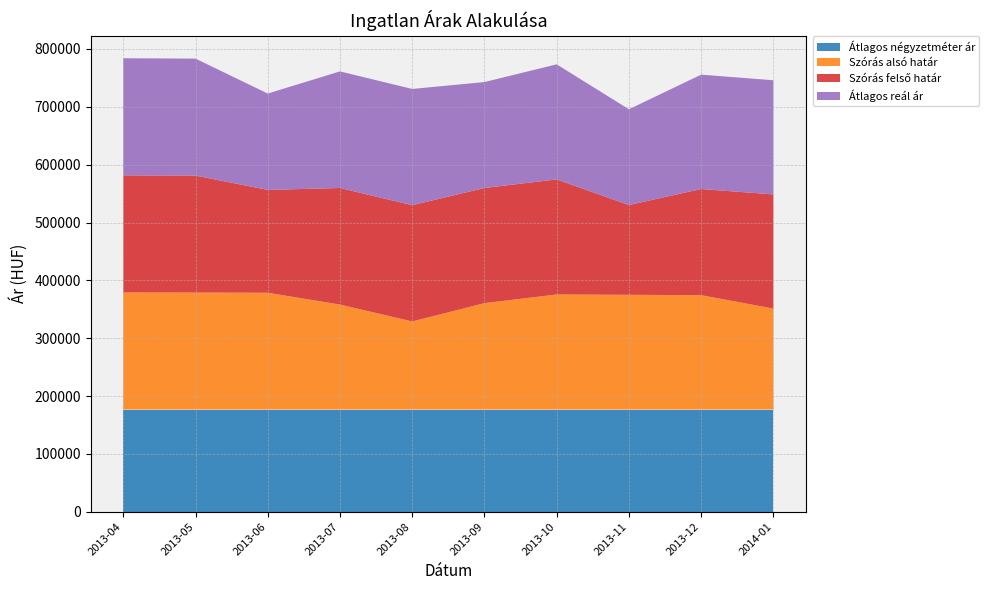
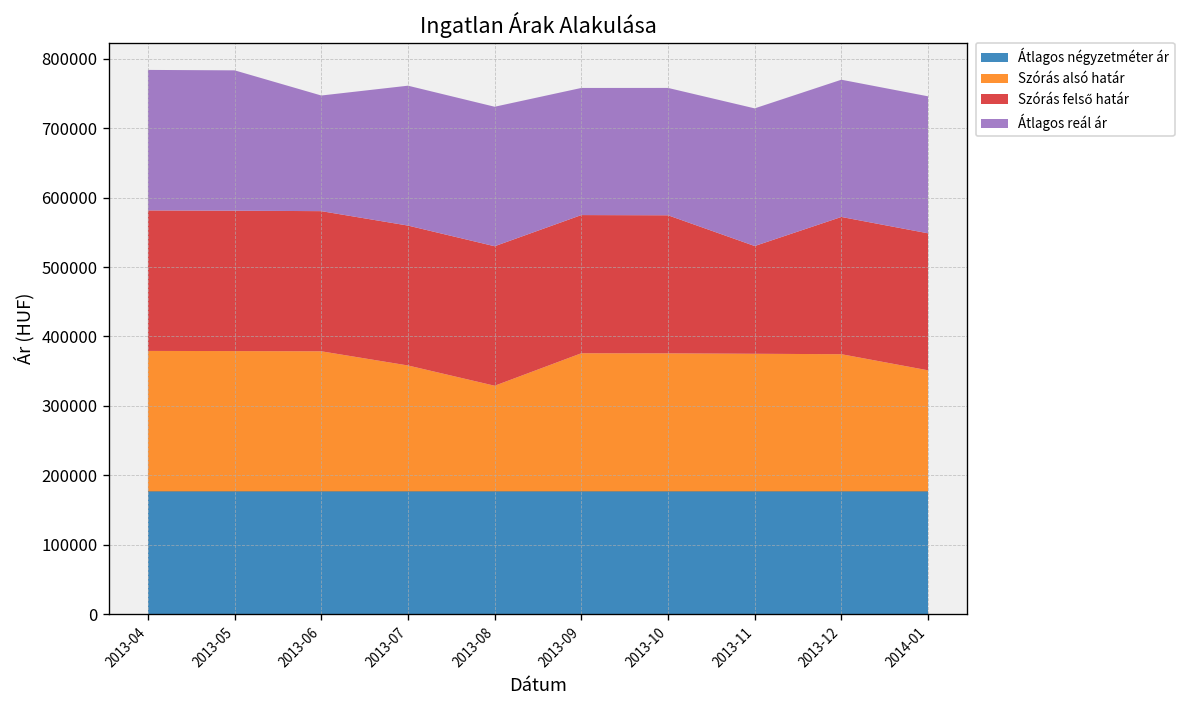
  {
    "Átlagos négyzetméter ár": {
      "2013-04": 180000,
      "2013-05": 180000,
      "2013-06": 180000,
      "2013-07": 180000,
      "2013-08": 180000,
      "2013-09": 180000,
      "2013-10": 180000,
      "2013-11": 180000,
      "2013-12": 180000,
      "2014-01": 180000
    },
    "Szórás alsó határ": {
      "2013-04": 200000,
      "2013-05": 200000,
      "2013-06": 200000,
      "2013-07": 180000,
      "2013-08": 150000,
-     "2013-09": 180000,
+     "2013-09": 200000,
      "2013-10": 200000,
      "2013-11": 200000,
      "2013-12": 200000,
      "2014-01": 170000
    },
    "Szórás felső határ": {
      "2013-04": 200000,
      "2013-05": 200000,
-     "2013-06": 180000,
+     "2013-06": 200000,
      "2013-07": 200000,
      "2013-08": 200000,
      "2013-09": 200000,
      "2013-10": 200000,
      "2013-11": 160000,
-     "2013-12": 180000,
+     "2013-12": 200000,
      "2014-01": 200000
    },
    "Átlagos reál ár": {
      "2013-04": 200000,
      "2013-05": 200000,
      "2013-06": 170000,
      "2013-07": 200000,
      "2013-08": 200000,
      "2013-09": 180000,
-     "2013-10": 200000,
-     "2013-11": 170000,
+     "2013-10": 180000,
+     "2013-11": 200000,
      "2013-12": 200000,
      "2014-01": 200000
    }
  }
